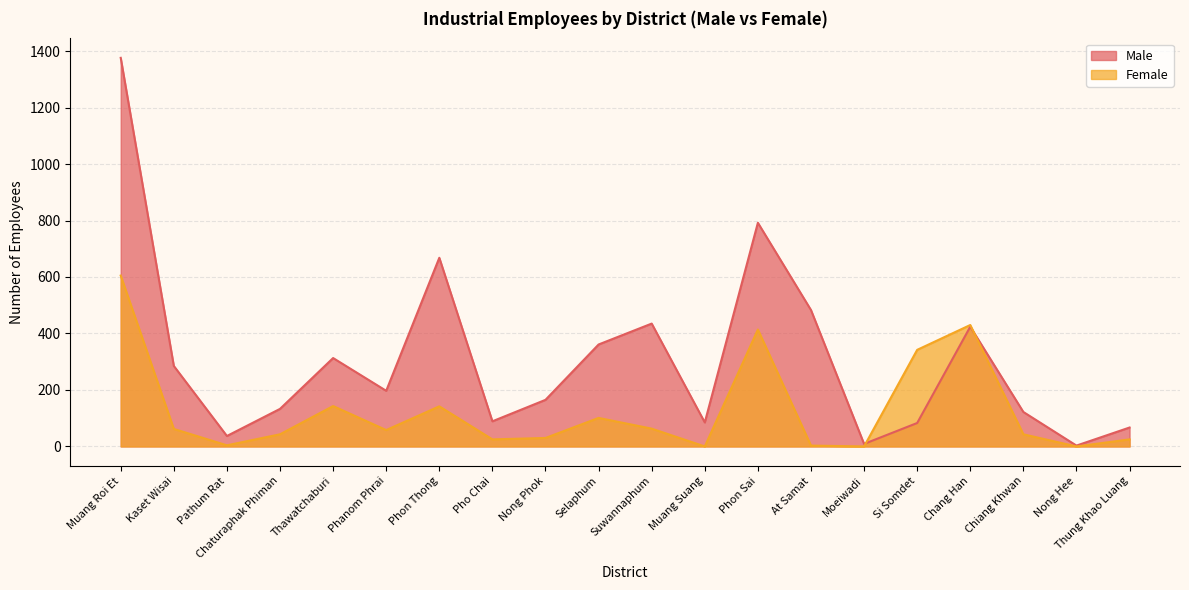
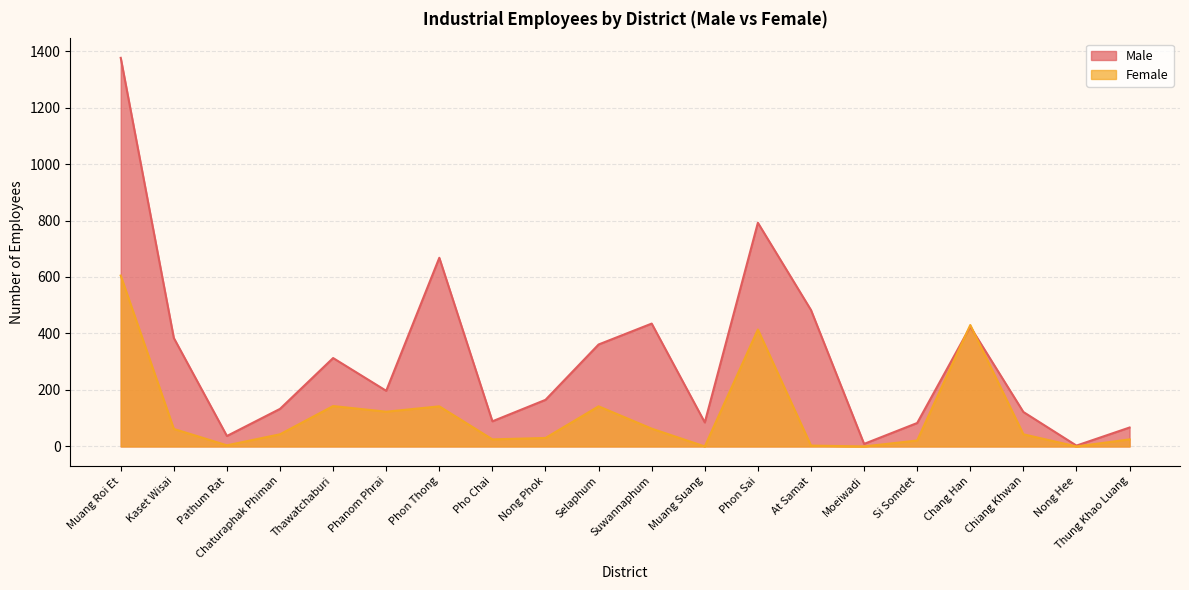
  {
    "Male": {
      "Muang Roi Et": 1380,
-     "Kaset Wisai": 290,
+     "Kaset Wisai": 380,
      "Pathum Rat": 40,
      "Chaturaphak Phiman": 130,
      "Thawatchaburi": 310,
      "Phanom Phrai": 200,
      "Phon Thong": 670,
      "Pho Chai": 90,
      "Nong Phok": 170,
      "Selaphum": 360,
      "Suwannaphum": 440,
      "Muang Suang": 90,
      "Phon Sai": 790,
      "At Samat": 480,
      "Si Somdet": 80,
      "Chiang Khwan": 120,
      "Thung Khao Luang": 70
    },
    "Female": {
      "Muang Roi Et": 610,
      "Kaset Wisai": 60,
      "Pathum Rat": 0,
      "Chaturaphak Phiman": 40,
      "Thawatchaburi": 140,
-     "Phanom Phrai": 60,
+     "Phanom Phrai": 120,
      "Phon Thong": 140,
      "Pho Chai": 30,
      "Nong Phok": 30,
-     "Selaphum": 100,
+     "Selaphum": 140,
      "Suwannaphum": 60,
      "Muang Suang": 0,
      "Phon Sai": 410,
      "At Samat": 0,
-     "Si Somdet": 340,
+     "Si Somdet": 20,
      "Chiang Khwan": 40,
      "Thung Khao Luang": 30
    }
  }
